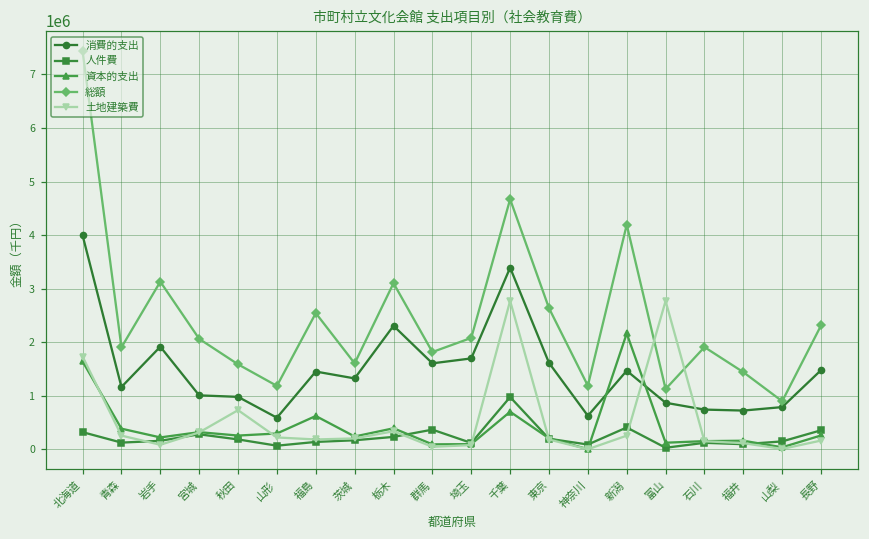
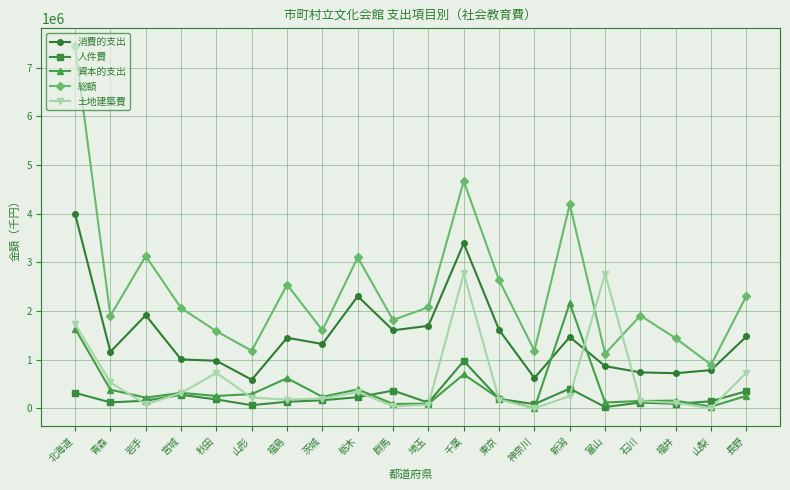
  {
    "土地建築費": {
      "北海道": 1700000,
-     "青森": 300000,
+     "青森": 500000,
      "岩手": 100000,
      "秋田": 700000,
      "山形": 200000,
      "栃木": 300000,
      "千葉": 2800000,
      "新潟": 300000,
      "富山": 2800000,
-     "長野": 200000
+     "長野": 700000
    }
  }
